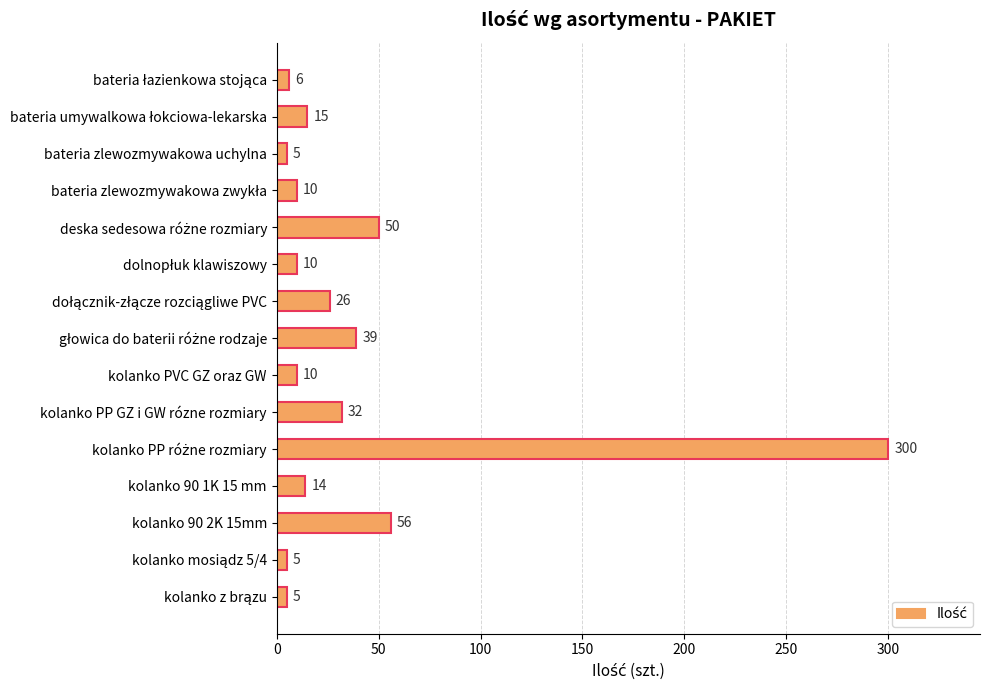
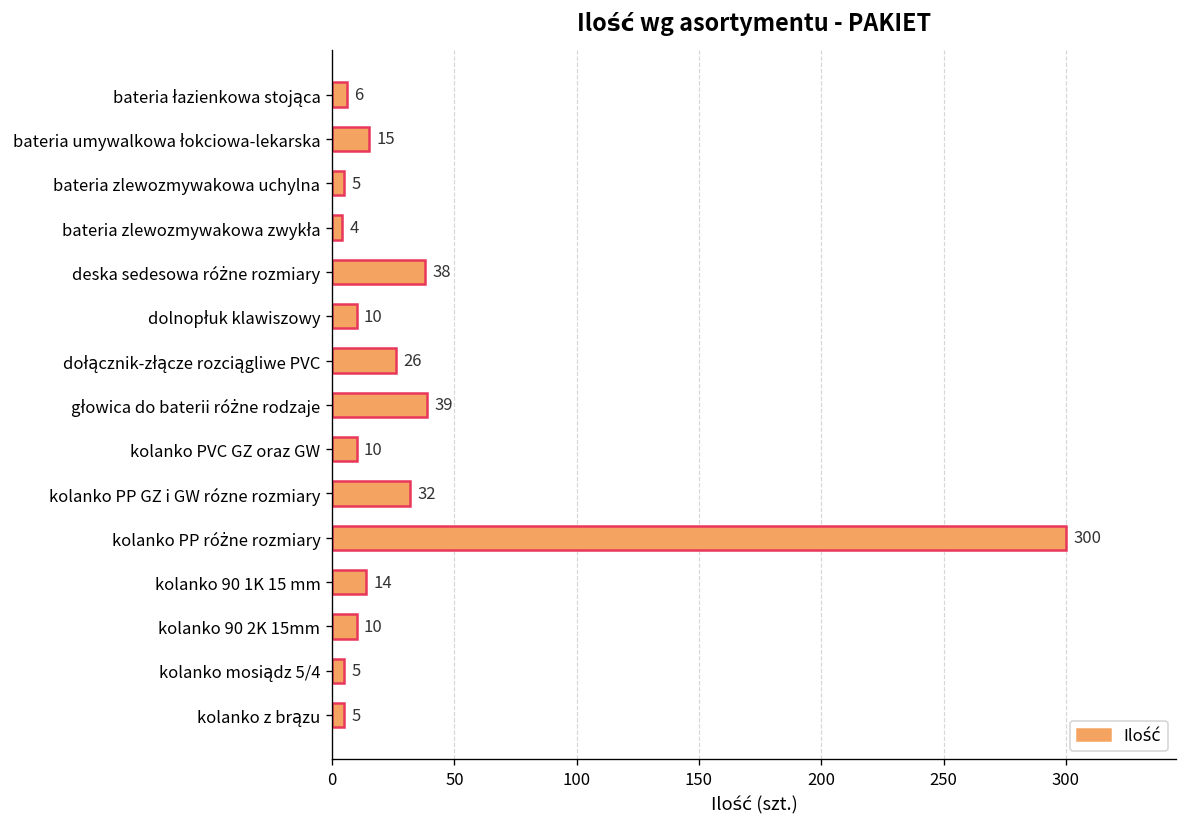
  {
    "bateria łazienkowa stojąca": 6,
    "bateria umywalkowa łokciowa-lekarska": 15,
    "bateria zlewozmywakowa uchylna": 5,
-   "bateria zlewozmywakowa zwykła": 10,
-   "deska sedesowa różne rozmiary": 50,
+   "bateria zlewozmywakowa zwykła": 4,
+   "deska sedesowa różne rozmiary": 38,
    "dolnopłuk klawiszowy": 10,
    "dołącznik-złącze rozciągliwe PVC": 26,
    "głowica do baterii różne rodzaje": 39,
    "kolanko PVC GZ oraz GW": 10,
    "kolanko PP GZ i GW rózne rozmiary": 32,
    "kolanko PP różne rozmiary": 300,
    "kolanko 90 1K 15 mm": 14,
-   "kolanko 90 2K 15mm": 56,
+   "kolanko 90 2K 15mm": 10,
    "kolanko mosiądz 5/4": 5,
    "kolanko z brązu": 5
  }
